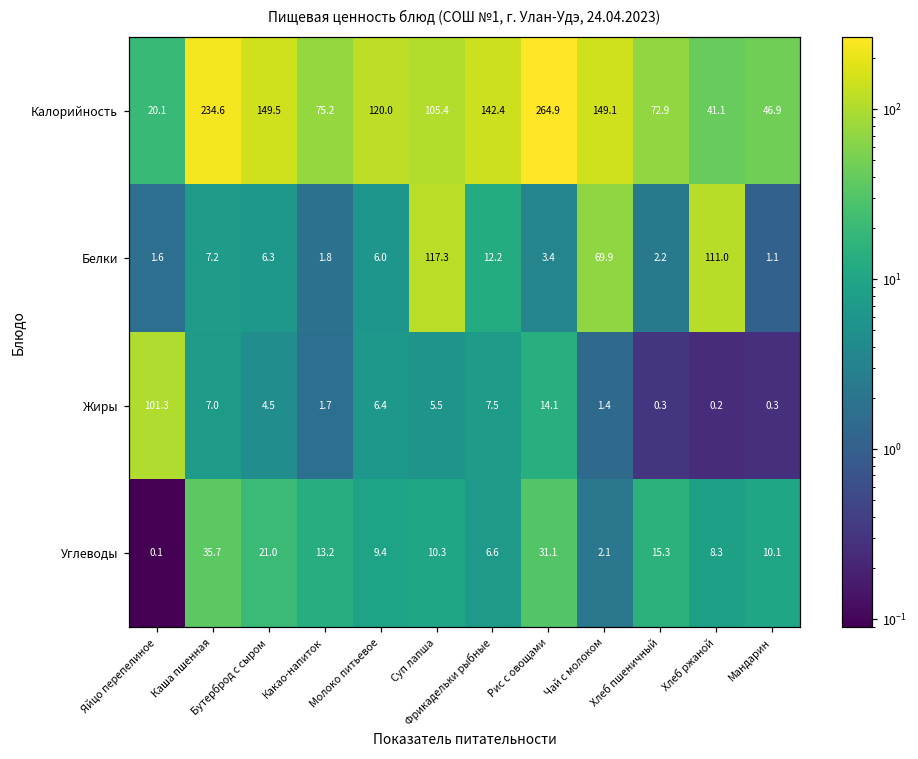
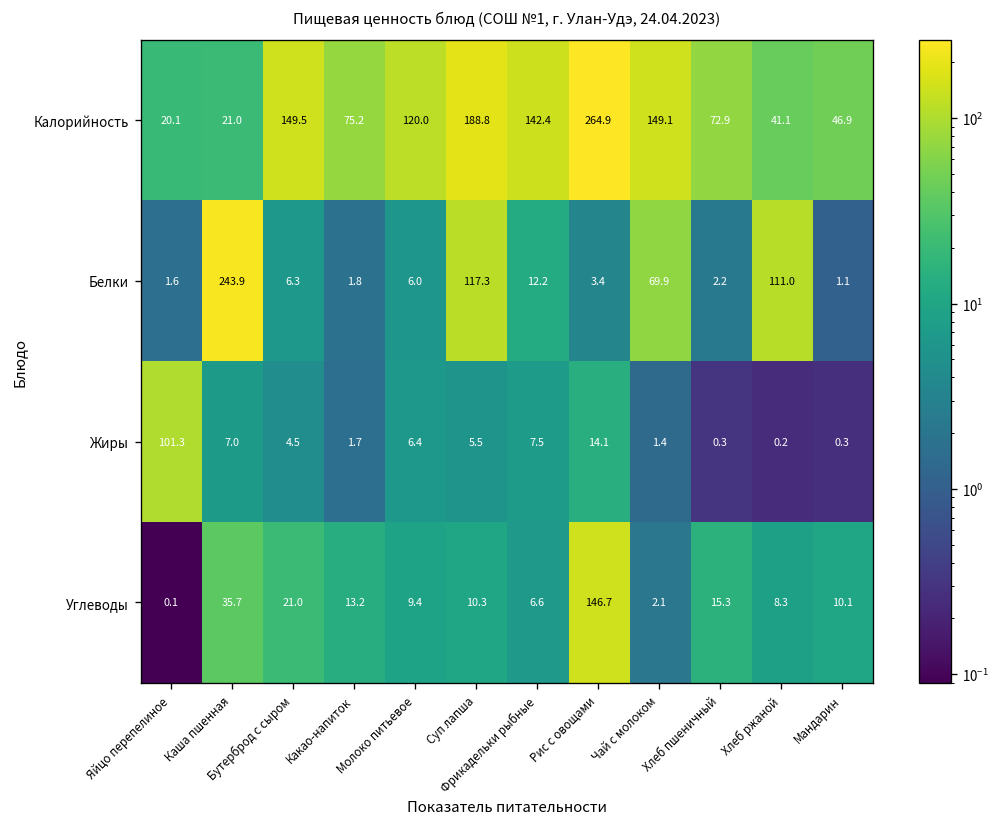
  {
    "Калорийность": {
      "Яйцо перепелиное": 20.1,
-     "Каша пшенная": 234.6,
+     "Каша пшенная": 21.0,
      "Бутерброд с сыром": 149.5,
      "Какао-напиток": 75.2,
      "Молоко питьевое": 120.0,
-     "Суп лапша": 105.4,
+     "Суп лапша": 188.8,
      "Фрикадельки рыбные": 142.4,
      "Рис с овощами": 264.9,
      "Чай с молоком": 149.1,
      "Хлеб пшеничный": 72.9,
      "Хлеб ржаной": 41.1,
      "Мандарин": 46.9
    },
    "Белки": {
      "Яйцо перепелиное": 1.6,
-     "Каша пшенная": 7.2,
+     "Каша пшенная": 243.9,
      "Бутерброд с сыром": 6.3,
      "Какао-напиток": 1.8,
      "Молоко питьевое": 6.0,
      "Суп лапша": 117.3,
      "Фрикадельки рыбные": 12.2,
      "Рис с овощами": 3.4,
      "Чай с молоком": 69.9,
      "Хлеб пшеничный": 2.2,
      "Хлеб ржаной": 111.0,
      "Мандарин": 1.1
    },
    "Жиры": {
      "Яйцо перепелиное": 101.3,
      "Каша пшенная": 7.0,
      "Бутерброд с сыром": 4.5,
      "Какао-напиток": 1.7,
      "Молоко питьевое": 6.4,
      "Суп лапша": 5.5,
      "Фрикадельки рыбные": 7.5,
      "Рис с овощами": 14.1,
      "Чай с молоком": 1.4,
      "Хлеб пшеничный": 0.3,
      "Хлеб ржаной": 0.2,
      "Мандарин": 0.3
    },
    "Углеводы": {
      "Яйцо перепелиное": 0.1,
      "Каша пшенная": 35.7,
      "Бутерброд с сыром": 21.0,
      "Какао-напиток": 13.2,
      "Молоко питьевое": 9.4,
      "Суп лапша": 10.3,
      "Фрикадельки рыбные": 6.6,
-     "Рис с овощами": 31.1,
+     "Рис с овощами": 146.7,
      "Чай с молоком": 2.1,
      "Хлеб пшеничный": 15.3,
      "Хлеб ржаной": 8.3,
      "Мандарин": 10.1
    }
  }
